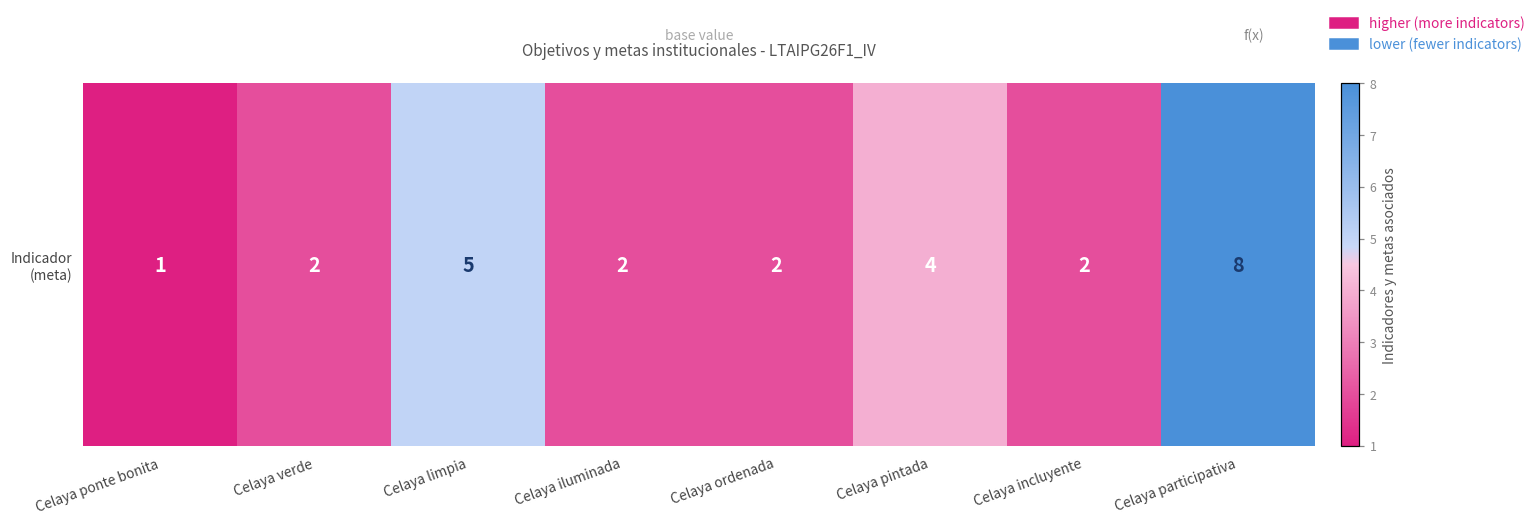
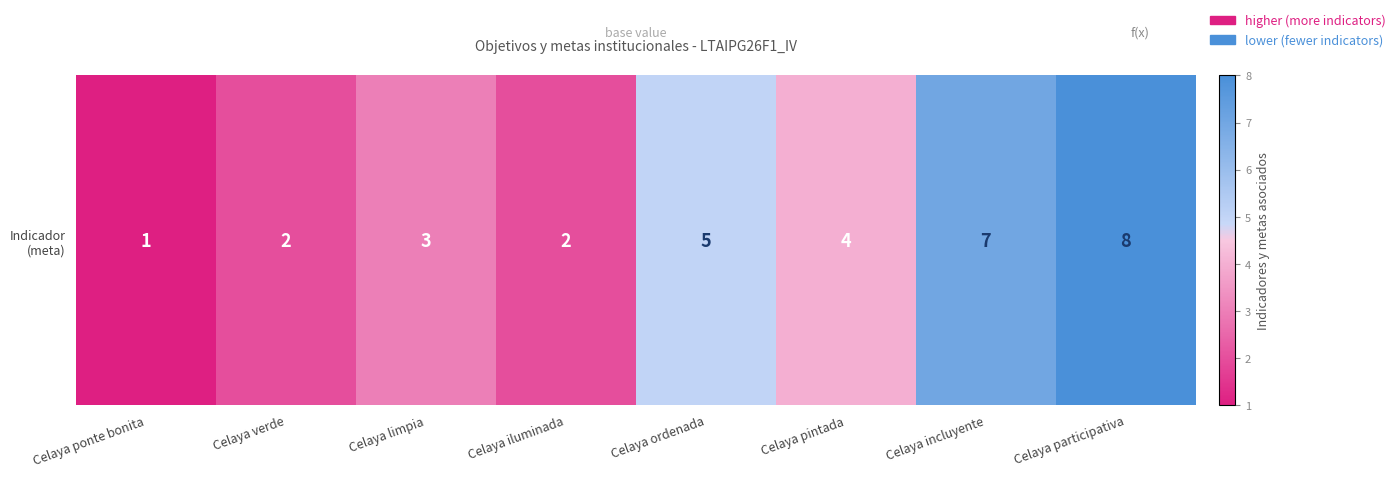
  {
    "Indicador (meta)": {
      "Celaya ponte bonita": 1,
      "Celaya verde": 2,
-     "Celaya limpia": 5,
+     "Celaya limpia": 3,
      "Celaya iluminada": 2,
-     "Celaya ordenada": 2,
+     "Celaya ordenada": 5,
      "Celaya pintada": 4,
-     "Celaya incluyente": 2,
+     "Celaya incluyente": 7,
      "Celaya participativa": 8
    }
  }
